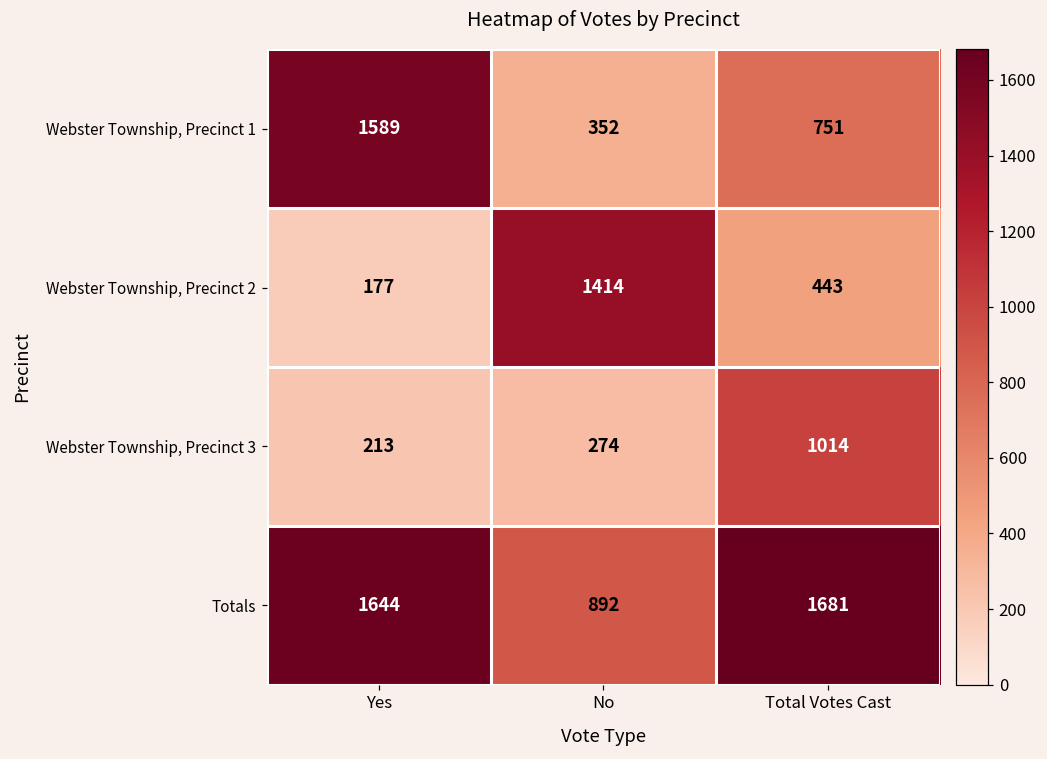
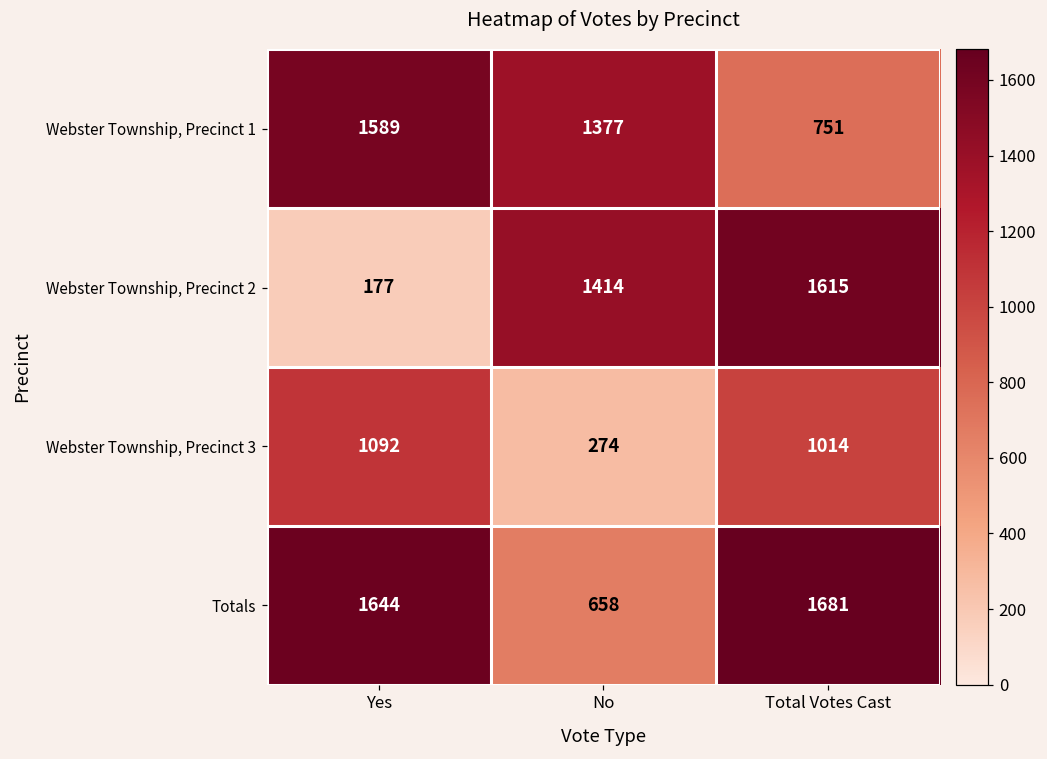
  {
    "Webster Township, Precinct 1": {
      "Yes": 1589,
-     "No": 352,
+     "No": 1377,
      "Total Votes Cast": 751
    },
    "Webster Township, Precinct 2": {
      "Yes": 177,
      "No": 1414,
-     "Total Votes Cast": 443
+     "Total Votes Cast": 1615
    },
    "Webster Township, Precinct 3": {
-     "Yes": 213,
+     "Yes": 1092,
      "No": 274,
      "Total Votes Cast": 1014
    },
    "Totals": {
      "Yes": 1644,
-     "No": 892,
+     "No": 658,
      "Total Votes Cast": 1681
    }
  }
